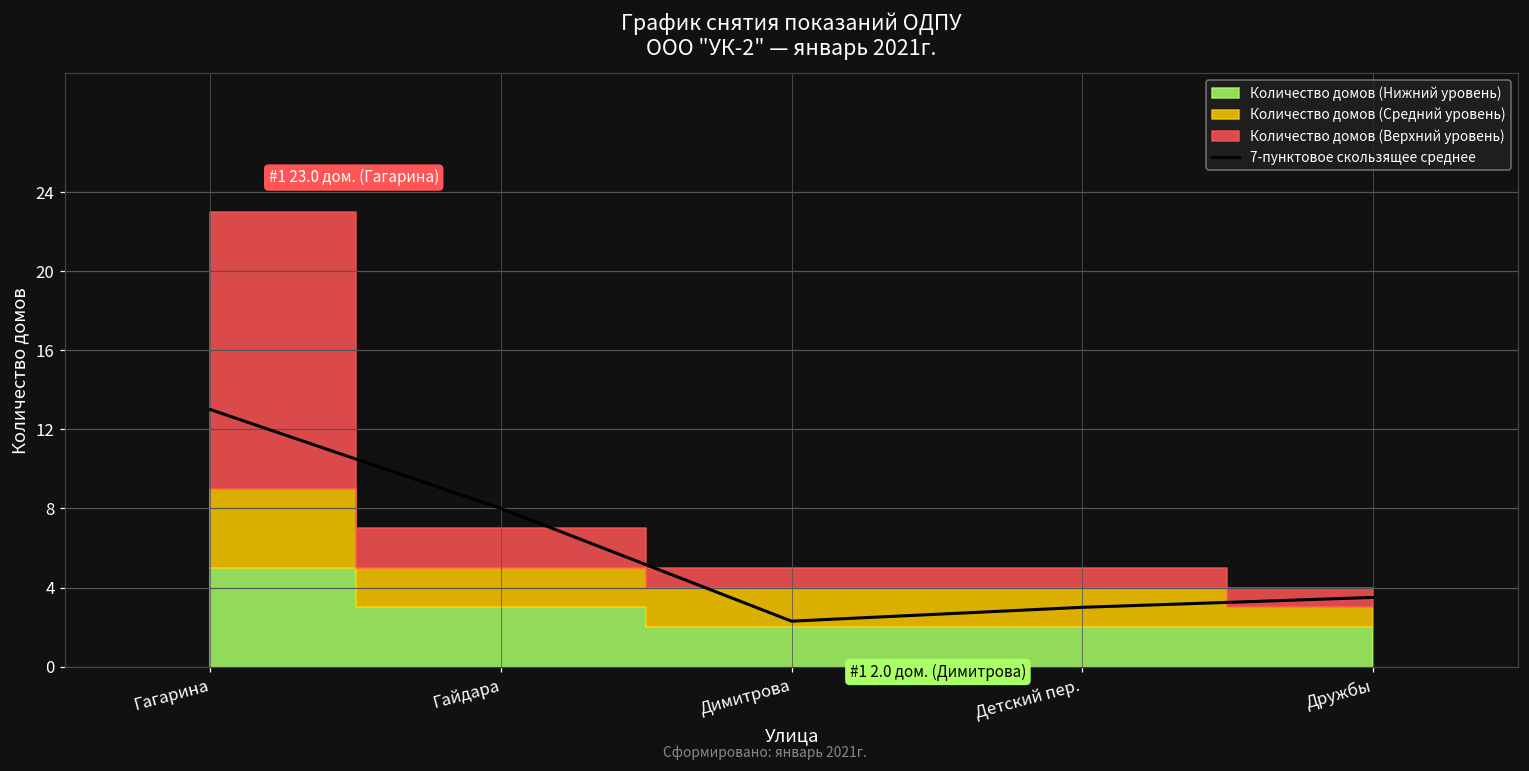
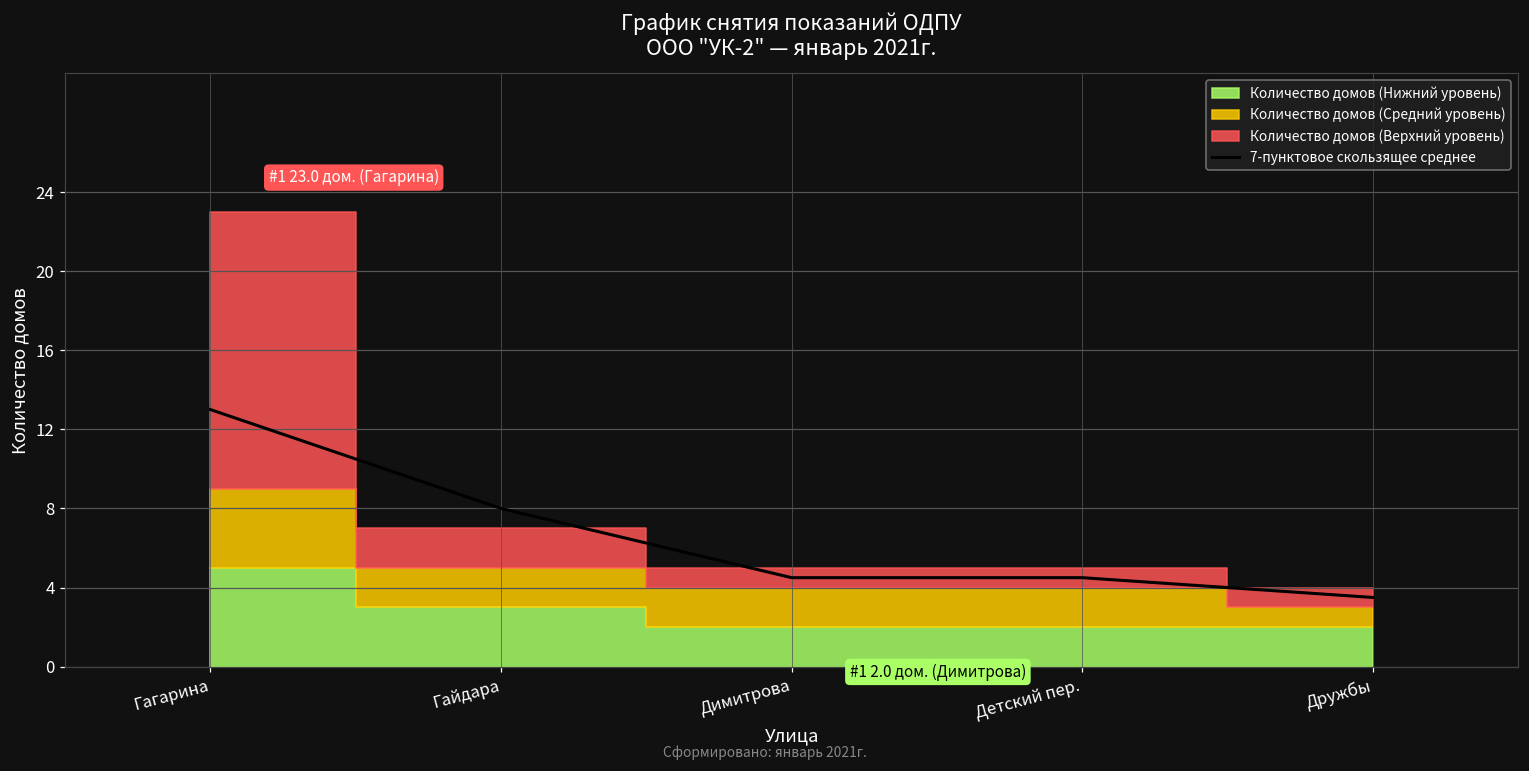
  {
    "7-пунктовое скользящее среднее": {
      "Гагарина": 13.0,
      "Гайдара": 8.0,
-     "Димитрова": 2.3,
-     "Детский пер.": 3.0,
+     "Димитрова": 4.5,
+     "Детский пер.": 4.5,
      "Дружбы": 3.5
    }
  }
